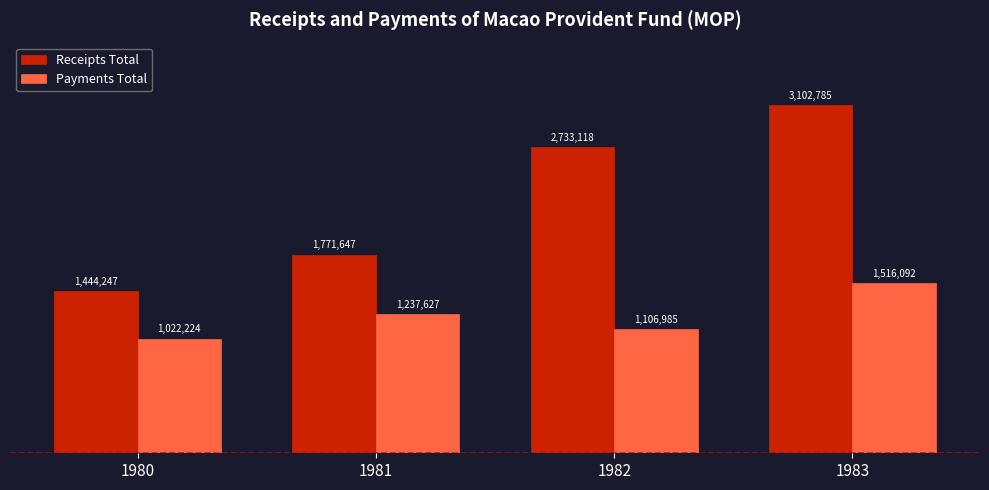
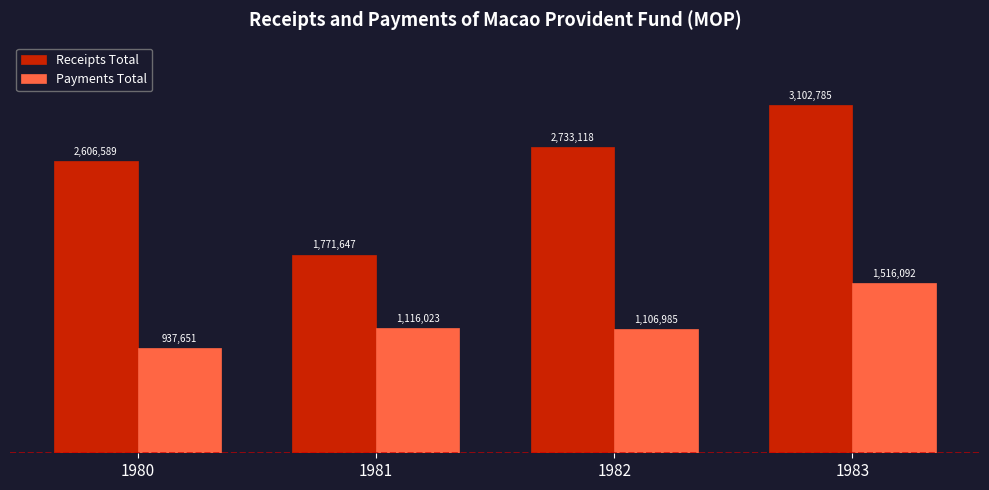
  {
    "Receipts Total": {
-     "1980": "1,444,247",
+     "1980": "2,606,589",
      "1981": "1,771,647",
      "1982": "2,733,118",
      "1983": "3,102,785"
    },
    "Payments Total": {
-     "1980": "1,022,224",
-     "1981": "1,237,627",
+     "1980": "937,651",
+     "1981": "1,116,023",
      "1982": "1,106,985",
      "1983": "1,516,092"
    }
  }
